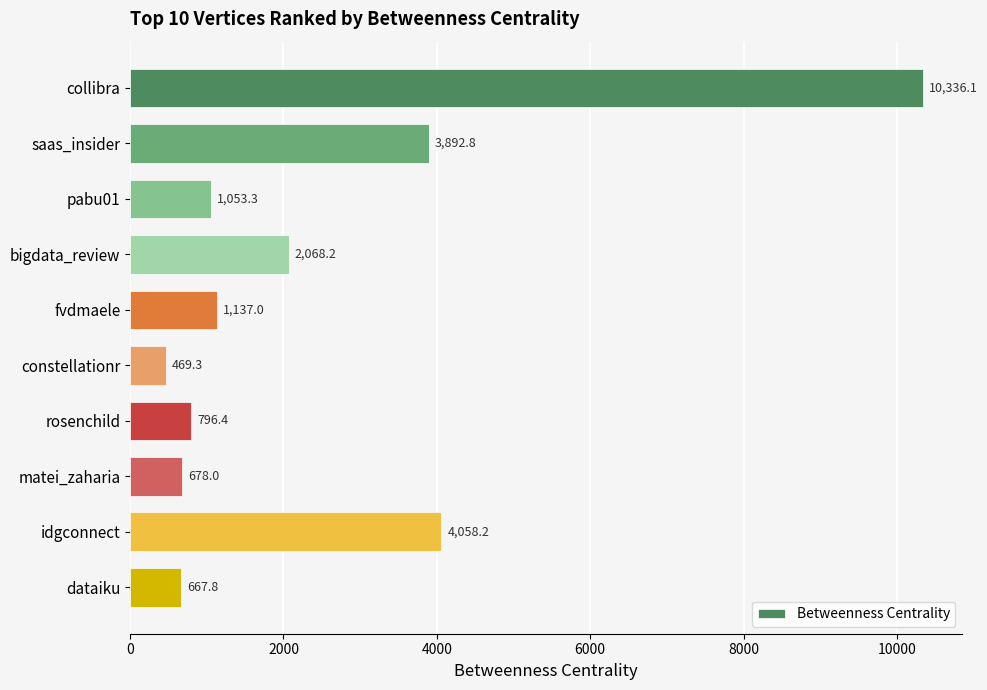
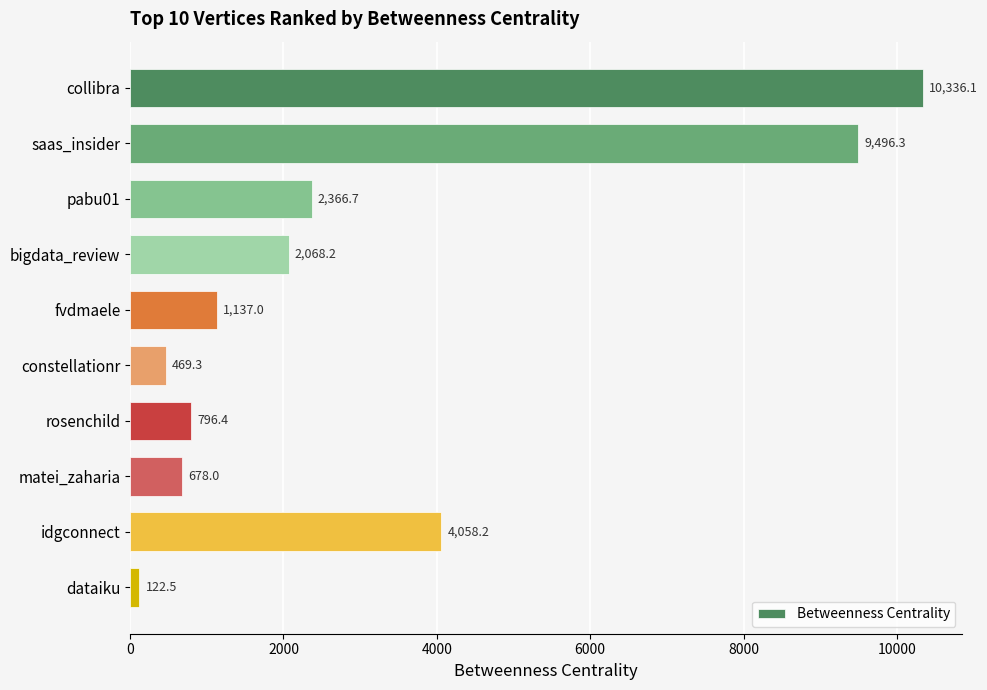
  {
    "collibra": "10,336.1",
-   "saas_insider": "3,892.8",
-   "pabu01": "1,053.3",
+   "saas_insider": "9,496.3",
+   "pabu01": "2,366.7",
    "bigdata_review": "2,068.2",
    "fvdmaele": "1,137.0",
    "constellationr": "469.3",
    "rosenchild": "796.4",
    "matei_zaharia": "678.0",
    "idgconnect": "4,058.2",
-   "dataiku": "667.8"
+   "dataiku": "122.5"
  }
